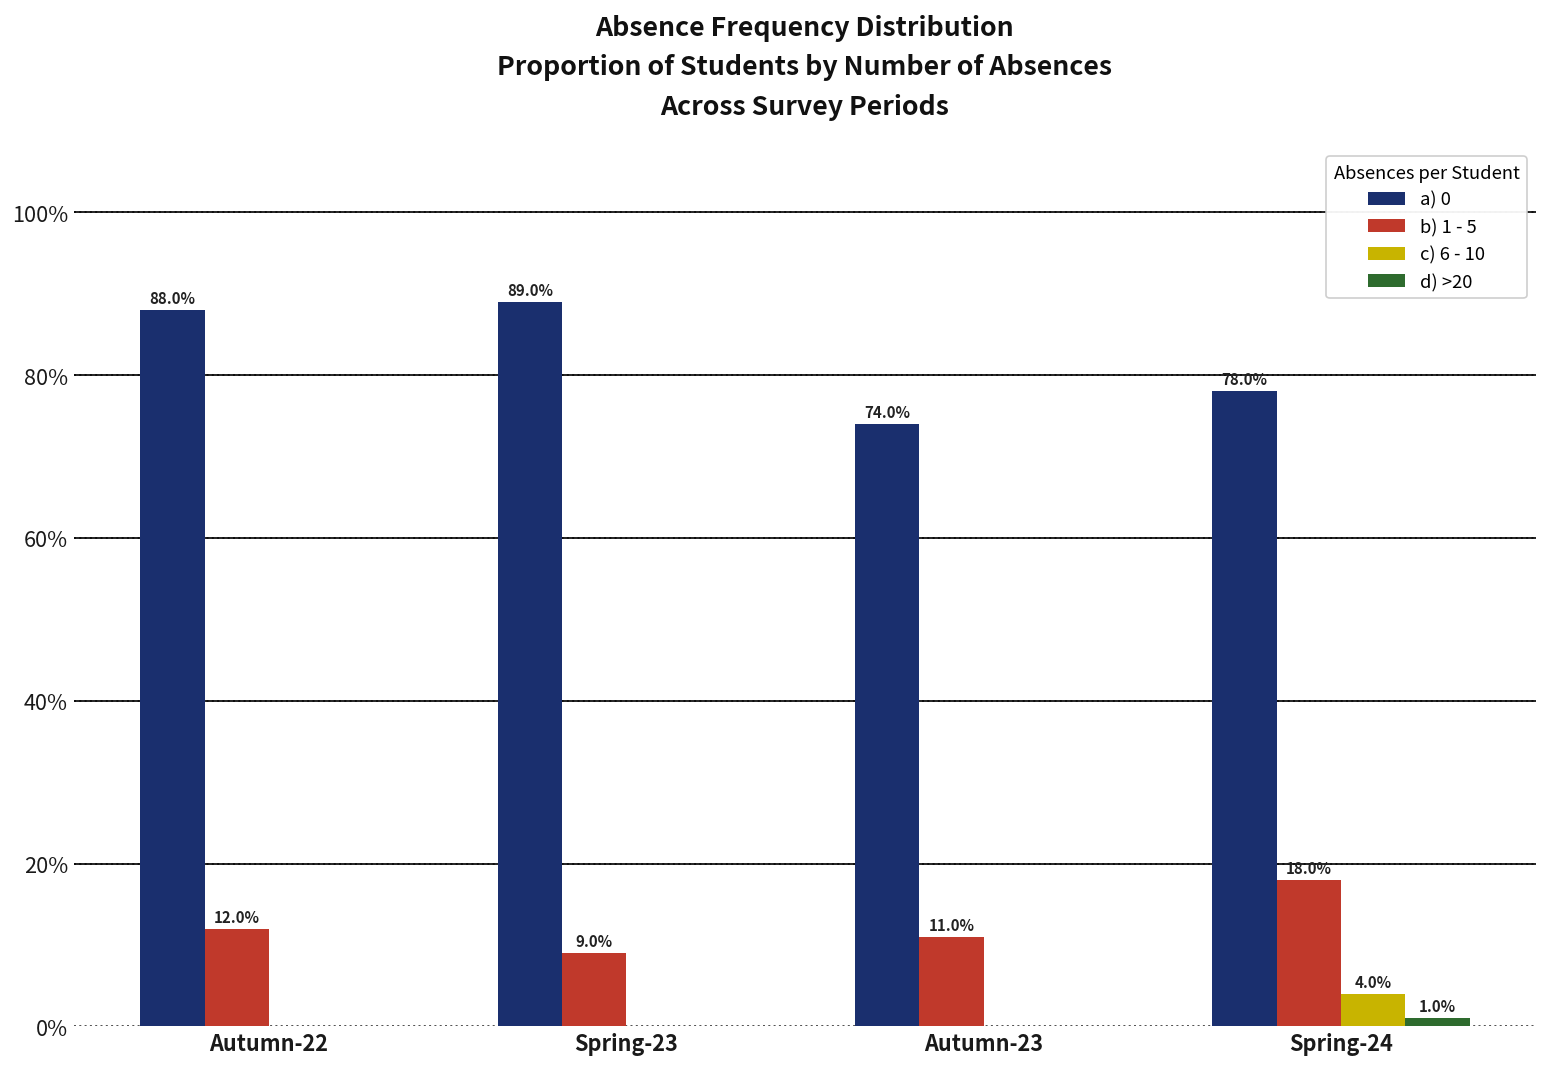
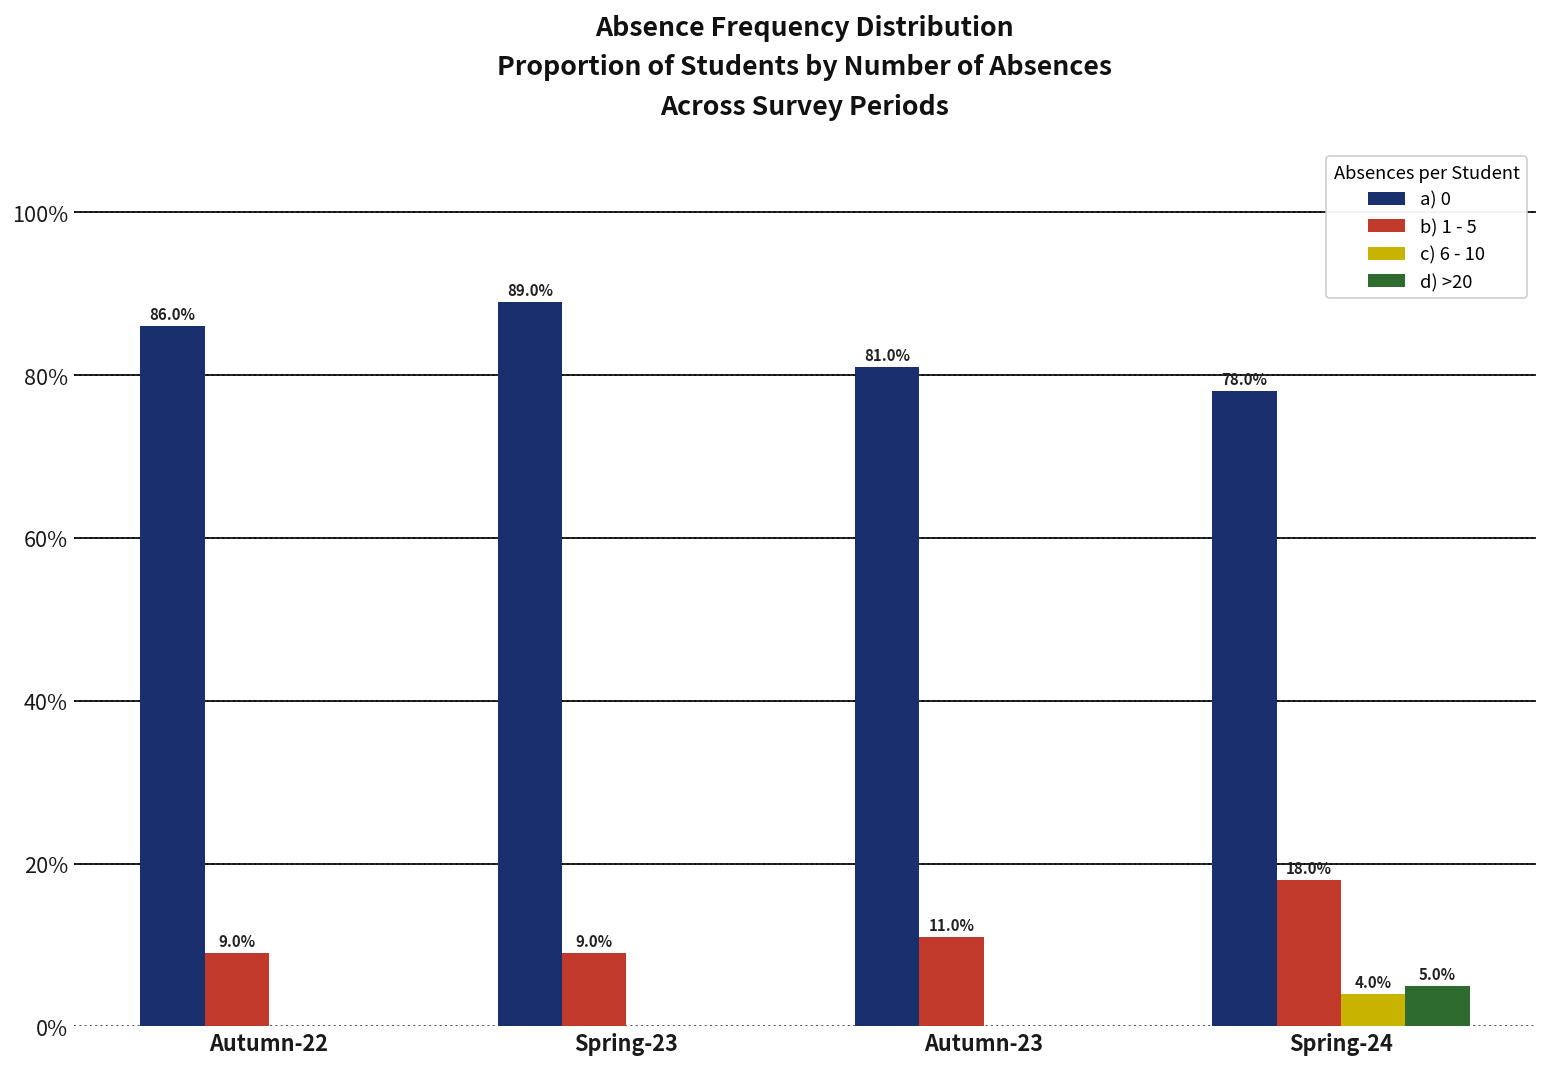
  {
    "a) 0": {
-     "Autumn-22": "88.0%",
+     "Autumn-22": "86.0%",
      "Spring-23": "89.0%",
-     "Autumn-23": "74.0%",
+     "Autumn-23": "81.0%",
      "Spring-24": "78.0%"
    },
    "b) 1 - 5": {
-     "Autumn-22": "12.0%",
+     "Autumn-22": "9.0%",
      "Spring-23": "9.0%",
      "Autumn-23": "11.0%",
      "Spring-24": "18.0%"
    },
    "c) 6 - 10": {
      "Spring-24": "4.0%"
    },
    "d) >20": {
-     "Spring-24": "1.0%"
+     "Spring-24": "5.0%"
    }
  }
